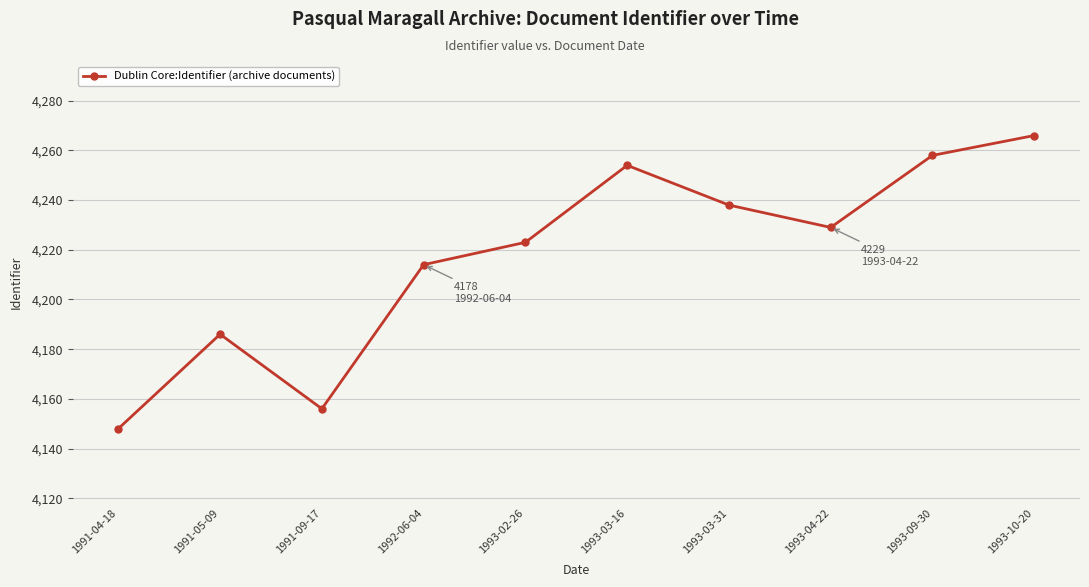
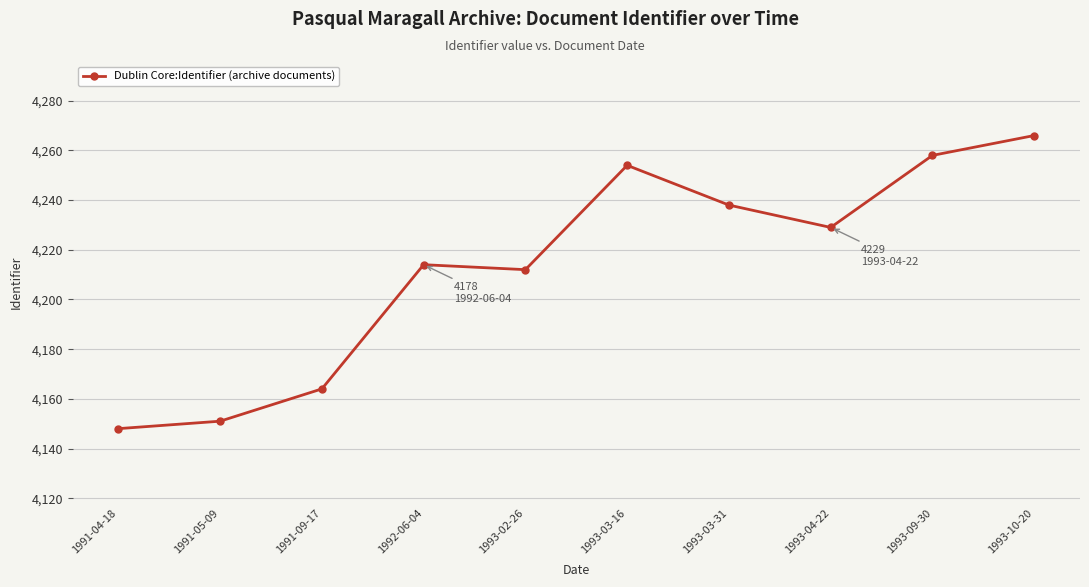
  {
    "1991-04-18": "4,148",
-   "1991-05-09": "4,186",
-   "1991-09-17": "4,156",
-   "1993-02-26": "4,223",
+   "1991-05-09": "4,151",
+   "1991-09-17": "4,164",
+   "1993-02-26": "4,212",
    "1993-03-16": "4,254",
    "1993-03-31": "4,238",
    "1993-09-30": "4,258",
    "1993-10-20": "4,266"
  }
